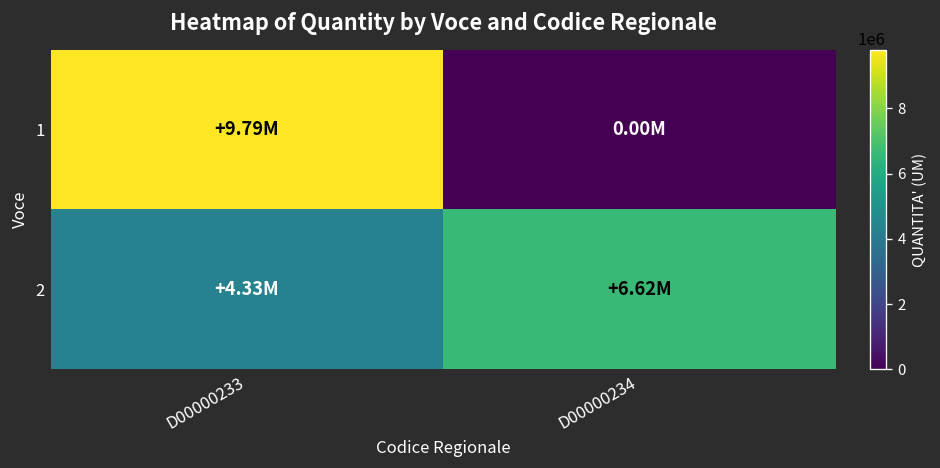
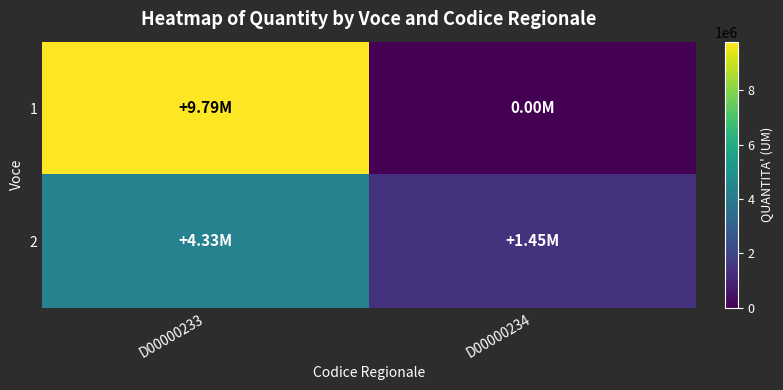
  {
    "1": {
      "D00000233": "+9.79M",
      "D00000234": "0.00M"
    },
    "2": {
      "D00000233": "+4.33M",
-     "D00000234": "+6.62M"
+     "D00000234": "+1.45M"
    }
  }
